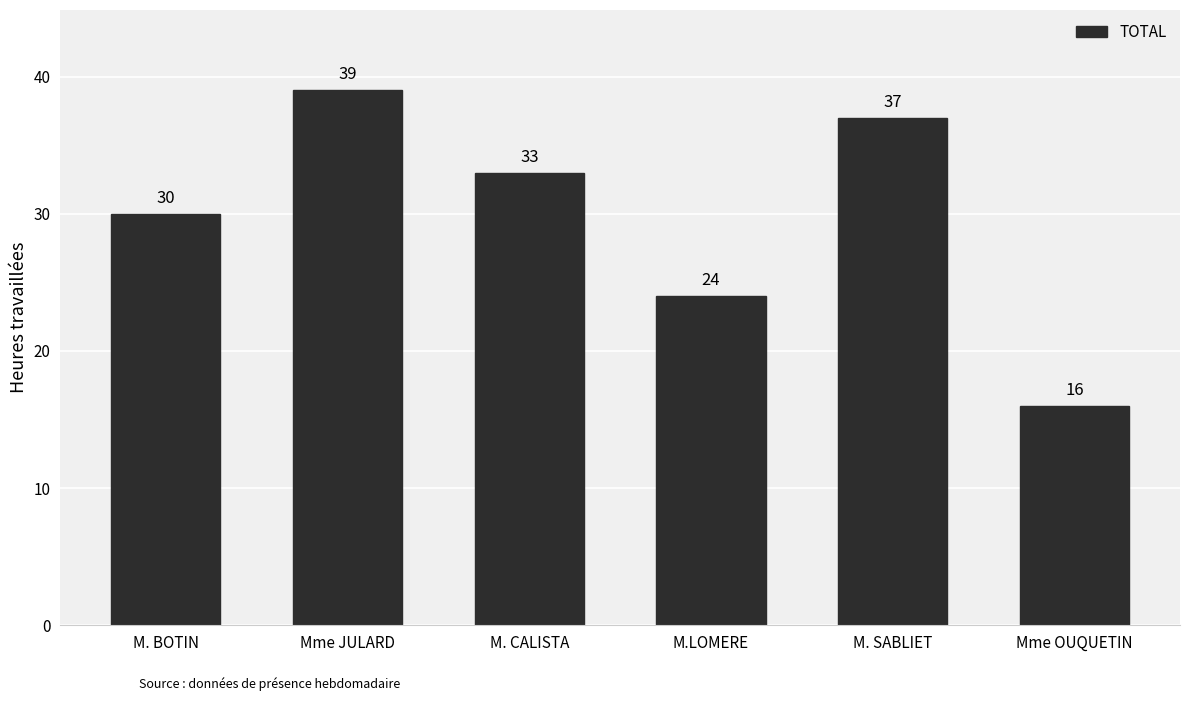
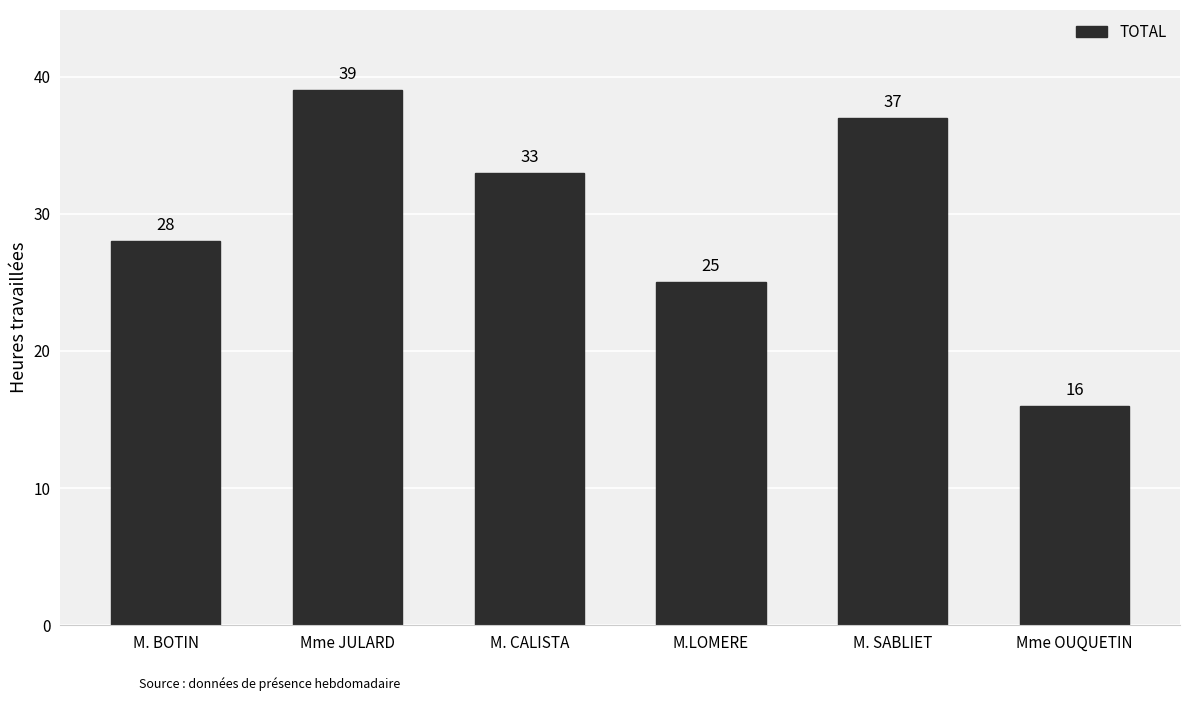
  {
-   "M. BOTIN": 30,
+   "M. BOTIN": 28,
    "Mme JULARD": 39,
    "M. CALISTA": 33,
-   "M.LOMERE": 24,
+   "M.LOMERE": 25,
    "M. SABLIET": 37,
    "Mme OUQUETIN": 16
  }
